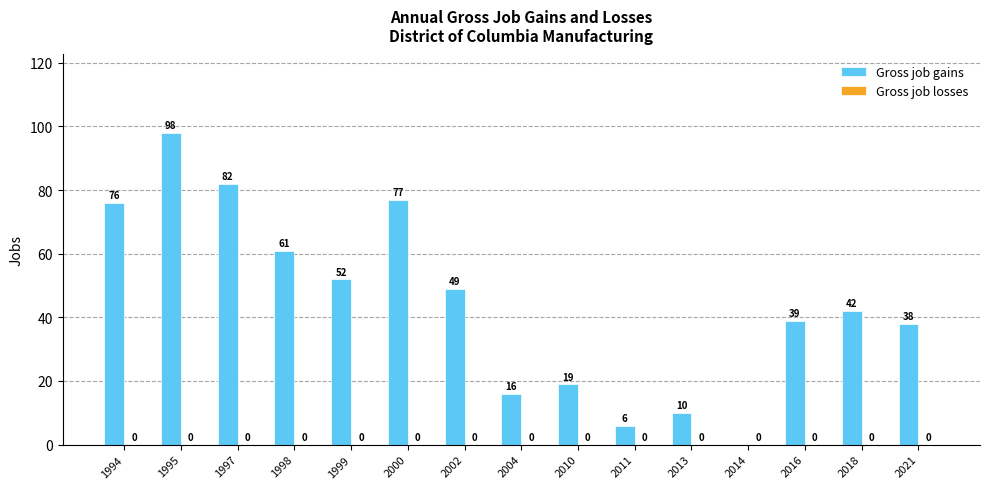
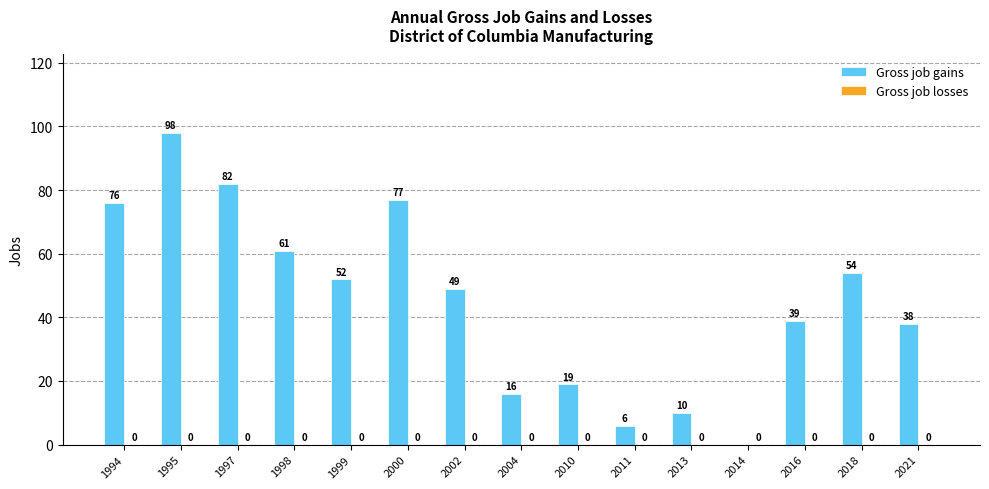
  {
    "Gross job gains": {
      "1994": 76,
      "1995": 98,
      "1997": 82,
      "1998": 61,
      "1999": 52,
      "2000": 77,
      "2002": 49,
      "2004": 16,
      "2010": 19,
      "2011": 6,
      "2013": 10,
      "2016": 39,
-     "2018": 42,
+     "2018": 54,
      "2021": 38
    },
    "Gross job losses": {
      "1994": 0,
      "1995": 0,
      "1997": 0,
      "1998": 0,
      "1999": 0,
      "2000": 0,
      "2002": 0,
      "2004": 0,
      "2010": 0,
      "2011": 0,
      "2013": 0,
      "2014": 0,
      "2016": 0,
      "2018": 0,
      "2021": 0
    }
  }
